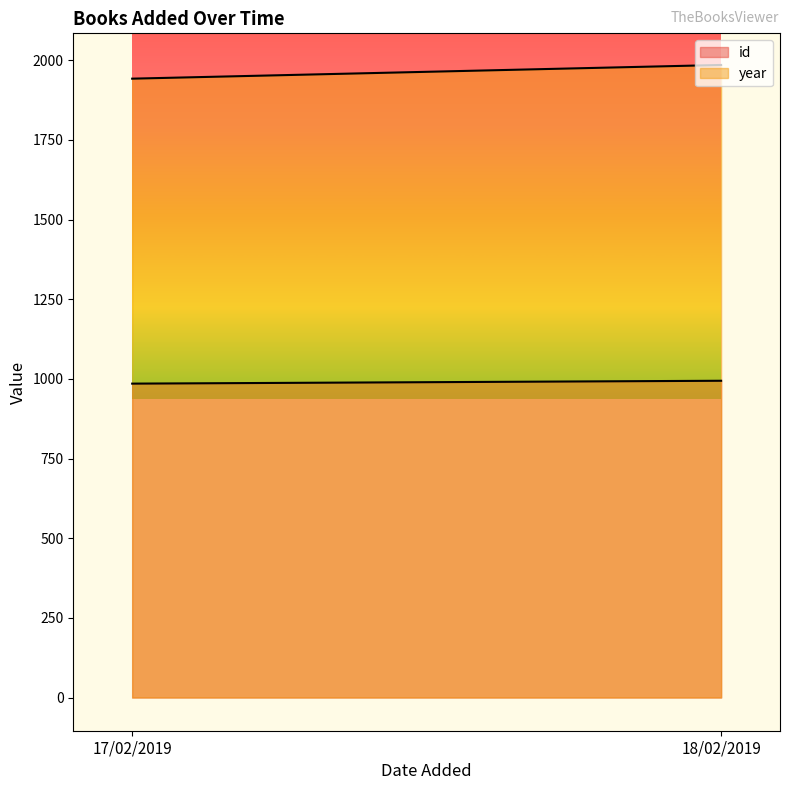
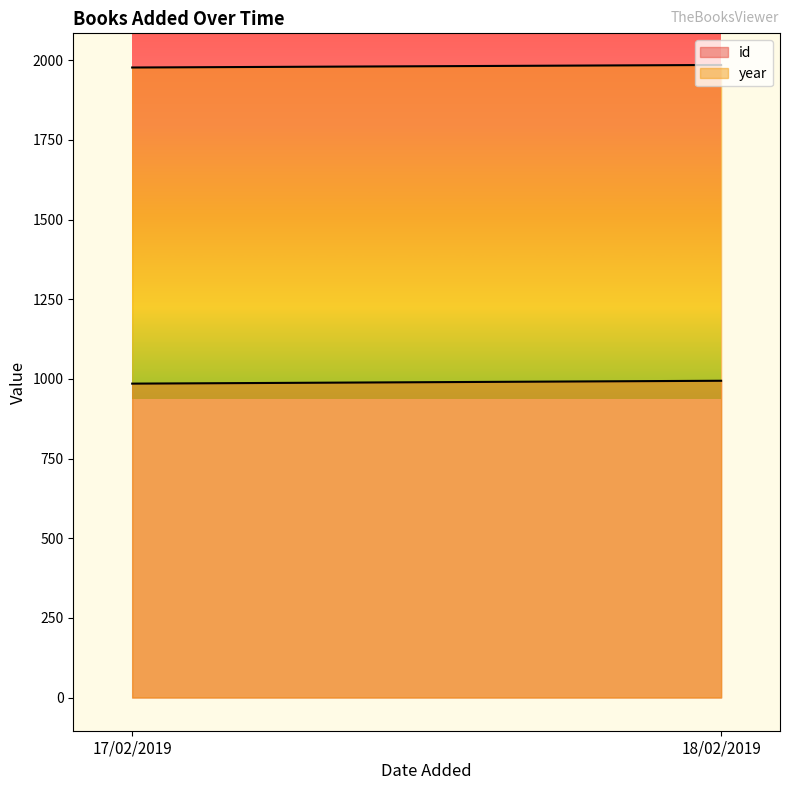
  {
    "id": {
      "17/02/2019": 990,
      "18/02/2019": 990
    },
    "year": {
-     "17/02/2019": 1940
+     "17/02/2019": 1980
    }
  }
